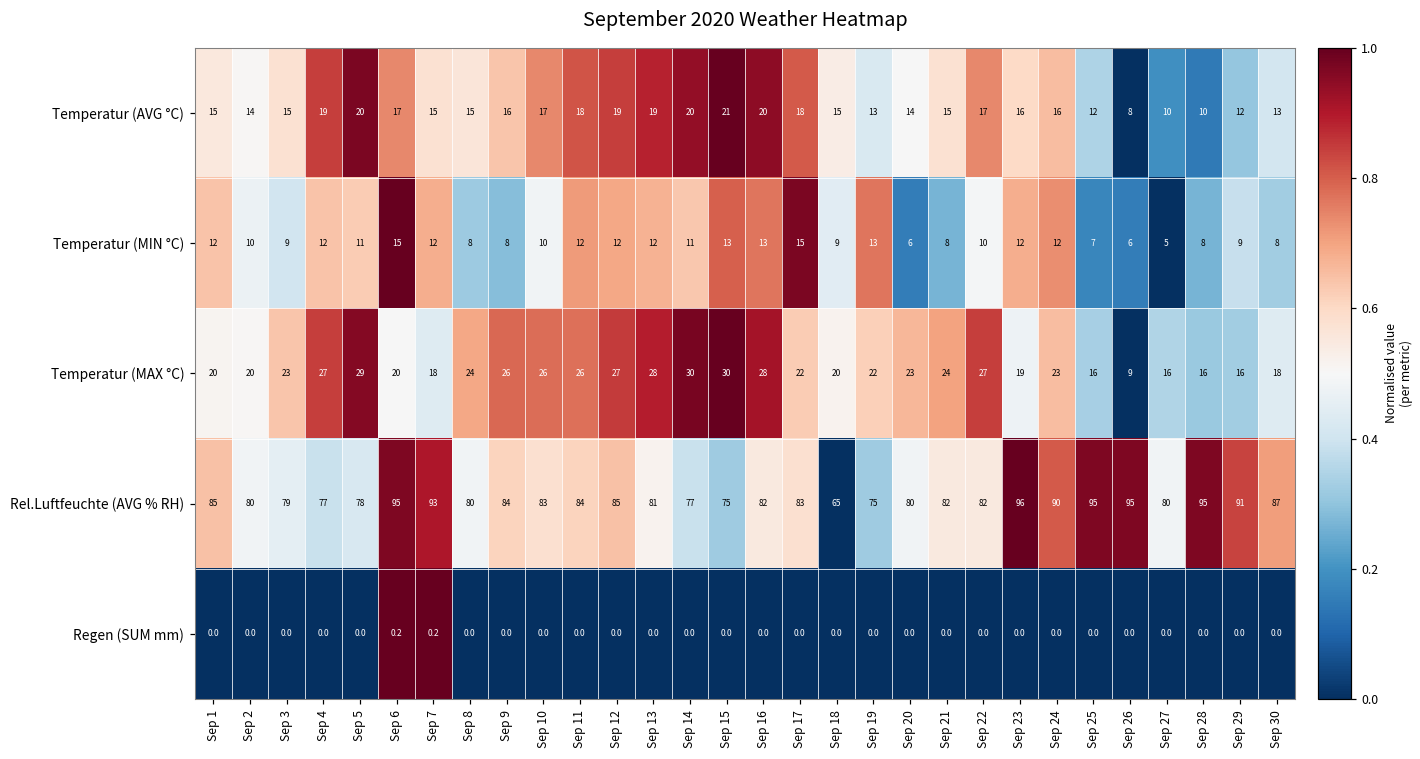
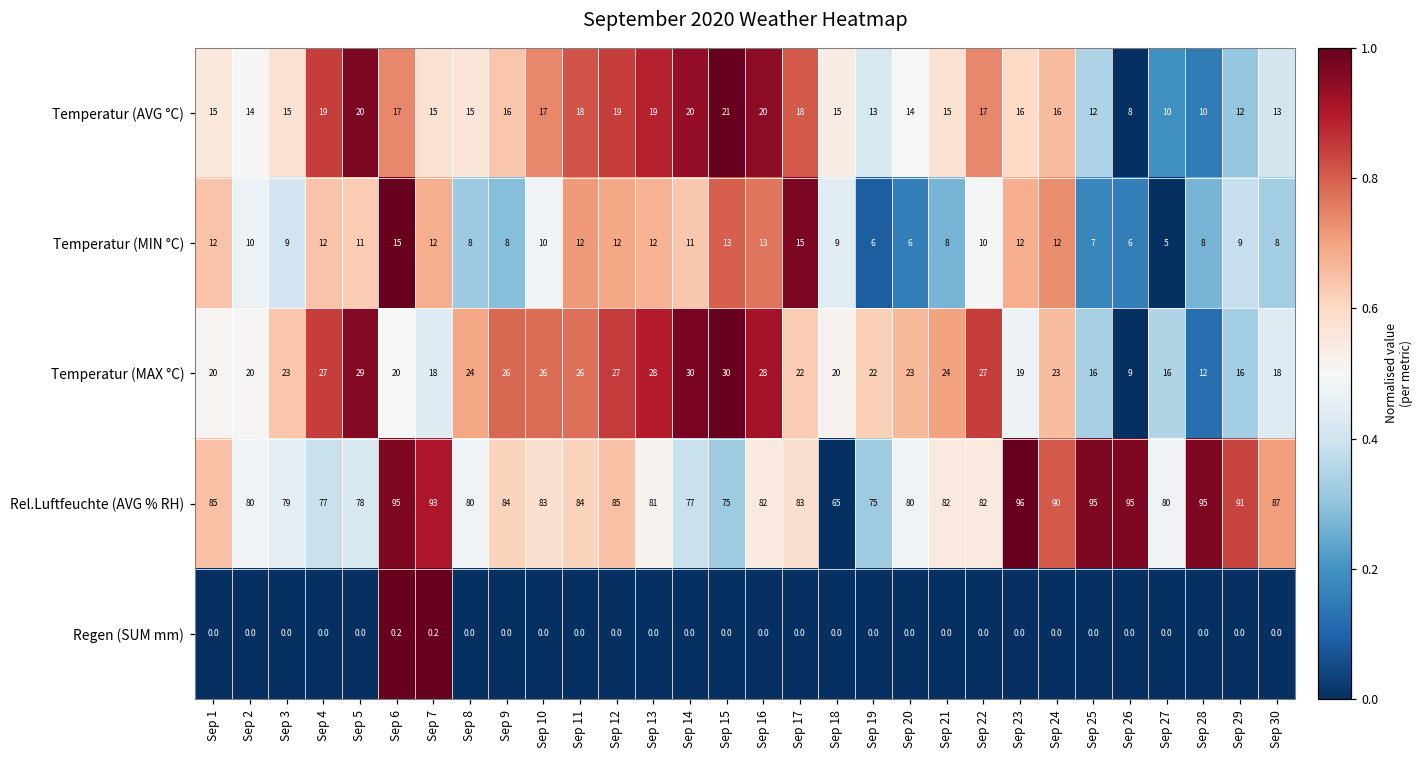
  {
    "Temperatur (AVG °C)": {
      "Sep 1": 15,
      "Sep 2": 14,
      "Sep 3": 15,
      "Sep 4": 19,
      "Sep 5": 20,
      "Sep 6": 17,
      "Sep 7": 15,
      "Sep 8": 15,
      "Sep 9": 16,
      "Sep 10": 17,
      "Sep 11": 18,
      "Sep 12": 19,
      "Sep 13": 19,
      "Sep 14": 20,
      "Sep 15": 21,
      "Sep 16": 20,
      "Sep 17": 18,
      "Sep 18": 15,
      "Sep 19": 13,
      "Sep 20": 14,
      "Sep 21": 15,
      "Sep 22": 17,
      "Sep 23": 16,
      "Sep 24": 16,
      "Sep 25": 12,
      "Sep 26": 8,
      "Sep 27": 10,
      "Sep 28": 10,
      "Sep 29": 12,
      "Sep 30": 13
    },
    "Temperatur (MIN °C)": {
      "Sep 1": 12,
      "Sep 2": 10,
      "Sep 3": 9,
      "Sep 4": 12,
      "Sep 5": 11,
      "Sep 6": 15,
      "Sep 7": 12,
      "Sep 8": 8,
      "Sep 9": 8,
      "Sep 10": 10,
      "Sep 11": 12,
      "Sep 12": 12,
      "Sep 13": 12,
      "Sep 14": 11,
      "Sep 15": 13,
      "Sep 16": 13,
      "Sep 17": 15,
      "Sep 18": 9,
-     "Sep 19": 13,
+     "Sep 19": 6,
      "Sep 20": 6,
      "Sep 21": 8,
      "Sep 22": 10,
      "Sep 23": 12,
      "Sep 24": 12,
      "Sep 25": 7,
      "Sep 26": 6,
      "Sep 27": 5,
      "Sep 28": 8,
      "Sep 29": 9,
      "Sep 30": 8
    },
    "Temperatur (MAX °C)": {
      "Sep 1": 20,
      "Sep 2": 20,
      "Sep 3": 23,
      "Sep 4": 27,
      "Sep 5": 29,
      "Sep 6": 20,
      "Sep 7": 18,
      "Sep 8": 24,
      "Sep 9": 26,
      "Sep 10": 26,
      "Sep 11": 26,
      "Sep 12": 27,
      "Sep 13": 28,
      "Sep 14": 30,
      "Sep 15": 30,
      "Sep 16": 28,
      "Sep 17": 22,
      "Sep 18": 20,
      "Sep 19": 22,
      "Sep 20": 23,
      "Sep 21": 24,
      "Sep 22": 27,
      "Sep 23": 19,
      "Sep 24": 23,
      "Sep 25": 16,
      "Sep 26": 9,
      "Sep 27": 16,
-     "Sep 28": 16,
+     "Sep 28": 12,
      "Sep 29": 16,
      "Sep 30": 18
    },
    "Rel.Luftfeuchte (AVG % RH)": {
      "Sep 1": 85,
      "Sep 2": 80,
      "Sep 3": 79,
      "Sep 4": 77,
      "Sep 5": 78,
      "Sep 6": 95,
      "Sep 7": 93,
      "Sep 8": 80,
      "Sep 9": 84,
      "Sep 10": 83,
      "Sep 11": 84,
      "Sep 12": 85,
      "Sep 13": 81,
      "Sep 14": 77,
      "Sep 15": 75,
      "Sep 16": 82,
      "Sep 17": 83,
      "Sep 18": 65,
      "Sep 19": 75,
      "Sep 20": 80,
      "Sep 21": 82,
      "Sep 22": 82,
      "Sep 23": 96,
      "Sep 24": 90,
      "Sep 25": 95,
      "Sep 26": 95,
      "Sep 27": 80,
      "Sep 28": 95,
      "Sep 29": 91,
      "Sep 30": 87
    },
    "Regen (SUM mm)": {
      "Sep 1": 0.0,
      "Sep 2": 0.0,
      "Sep 3": 0.0,
      "Sep 4": 0.0,
      "Sep 5": 0.0,
      "Sep 6": 0.2,
      "Sep 7": 0.2,
      "Sep 8": 0.0,
      "Sep 9": 0.0,
      "Sep 10": 0.0,
      "Sep 11": 0.0,
      "Sep 12": 0.0,
      "Sep 13": 0.0,
      "Sep 14": 0.0,
      "Sep 15": 0.0,
      "Sep 16": 0.0,
      "Sep 17": 0.0,
      "Sep 18": 0.0,
      "Sep 19": 0.0,
      "Sep 20": 0.0,
      "Sep 21": 0.0,
      "Sep 22": 0.0,
      "Sep 23": 0.0,
      "Sep 24": 0.0,
      "Sep 25": 0.0,
      "Sep 26": 0.0,
      "Sep 27": 0.0,
      "Sep 28": 0.0,
      "Sep 29": 0.0,
      "Sep 30": 0.0
    }
  }
